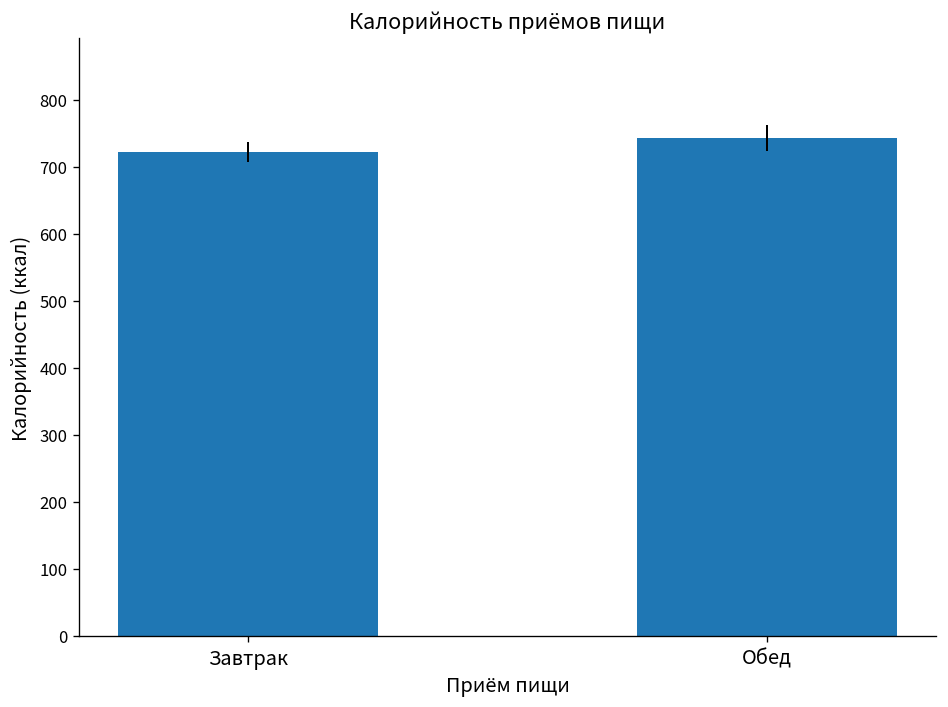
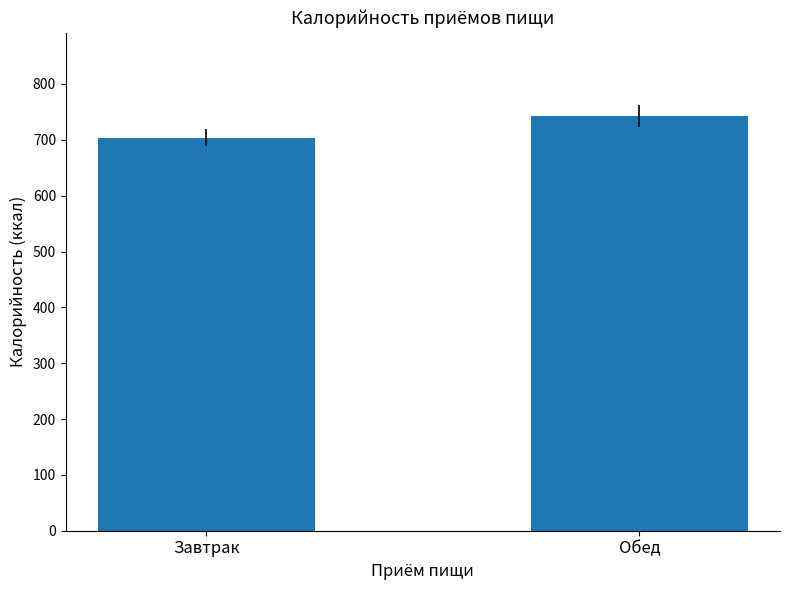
  {
-   "Завтрак": 720,
+   "Завтрак": 700,
    "Обед": 740
  }
